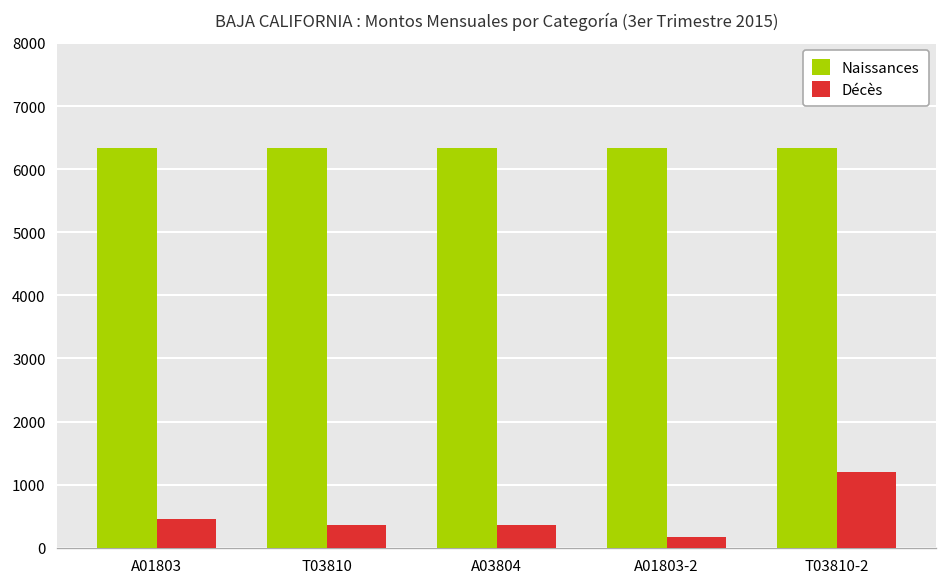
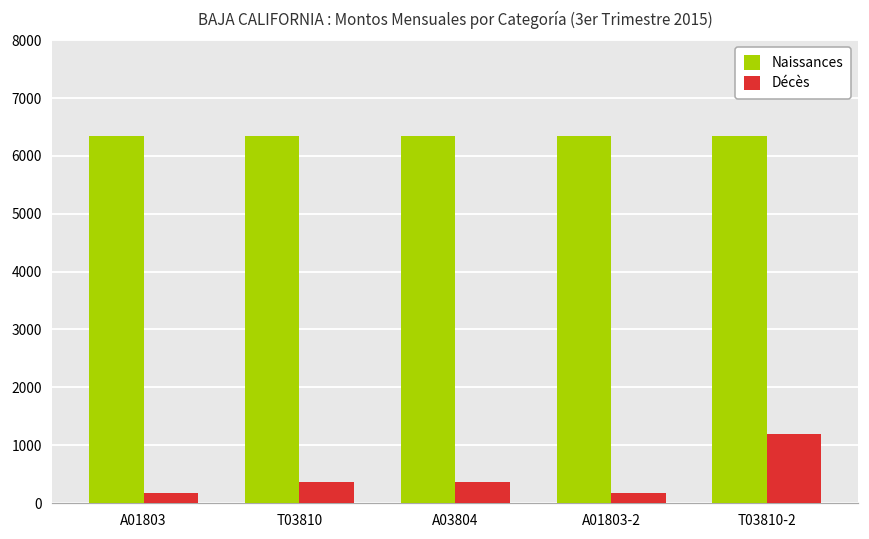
  {
    "Naissances": {
      "A01803": 6300,
      "T03810": 6300,
      "A03804": 6300,
      "A01803-2": 6300,
      "T03810-2": 6300
    },
    "Décès": {
-     "A01803": 500,
+     "A01803": 200,
      "T03810": 400,
      "A03804": 400,
      "A01803-2": 200,
      "T03810-2": 1200
    }
  }
